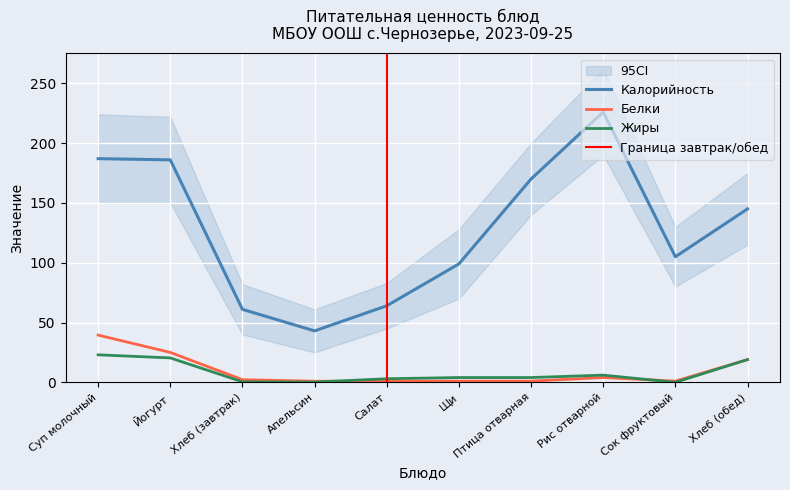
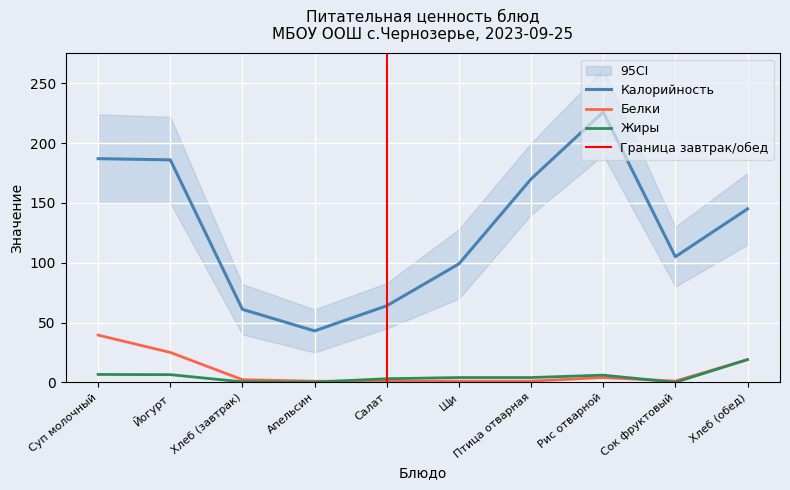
  {
    "Белки": {
      "Суп молочный": 39,
      "Йогурт": 25,
      "Щи": 1,
      "Птица отварная": 1
    },
    "Жиры": {
-     "Суп молочный": 23,
-     "Йогурт": 20,
+     "Суп молочный": 7,
+     "Йогурт": 6,
      "Щи": 4,
      "Птица отварная": 4
    }
  }
